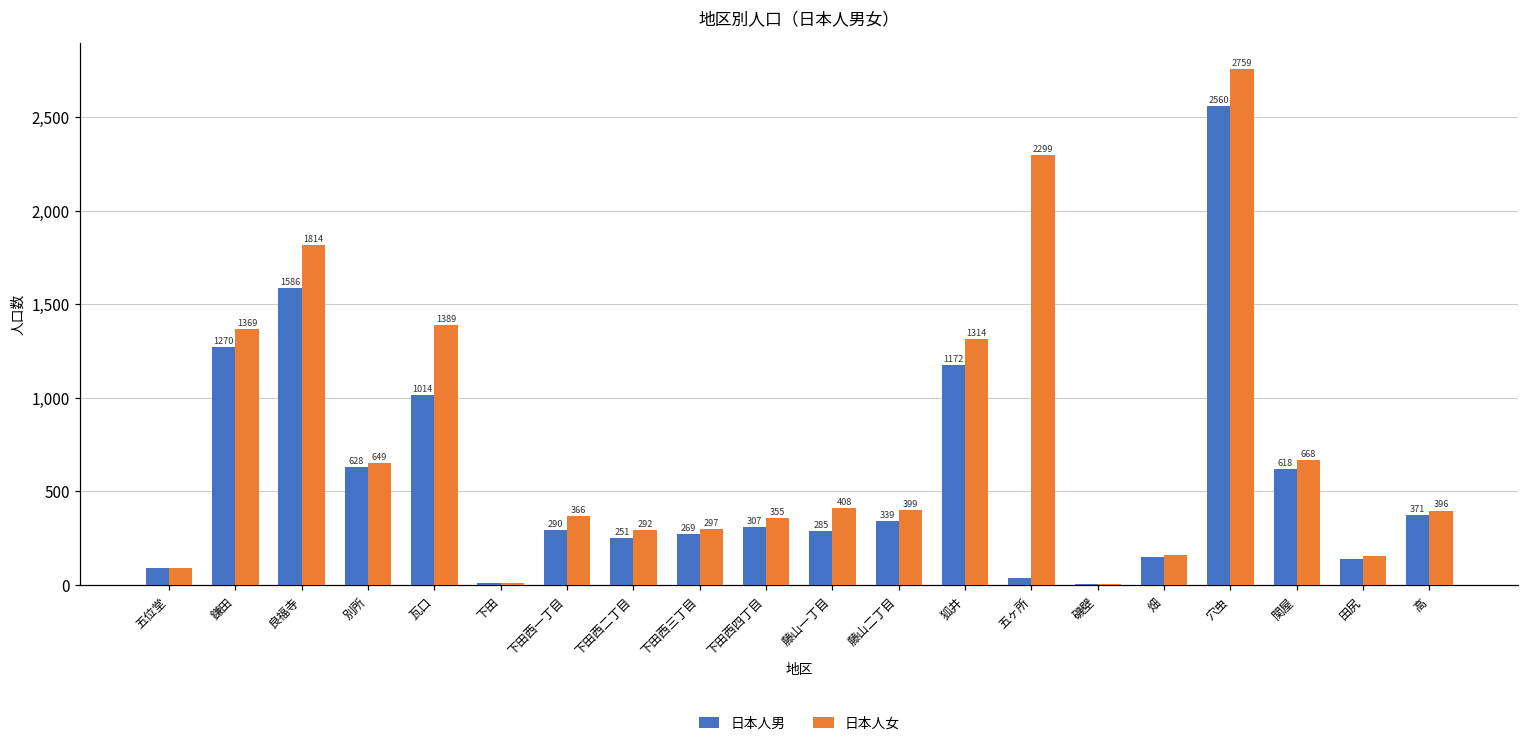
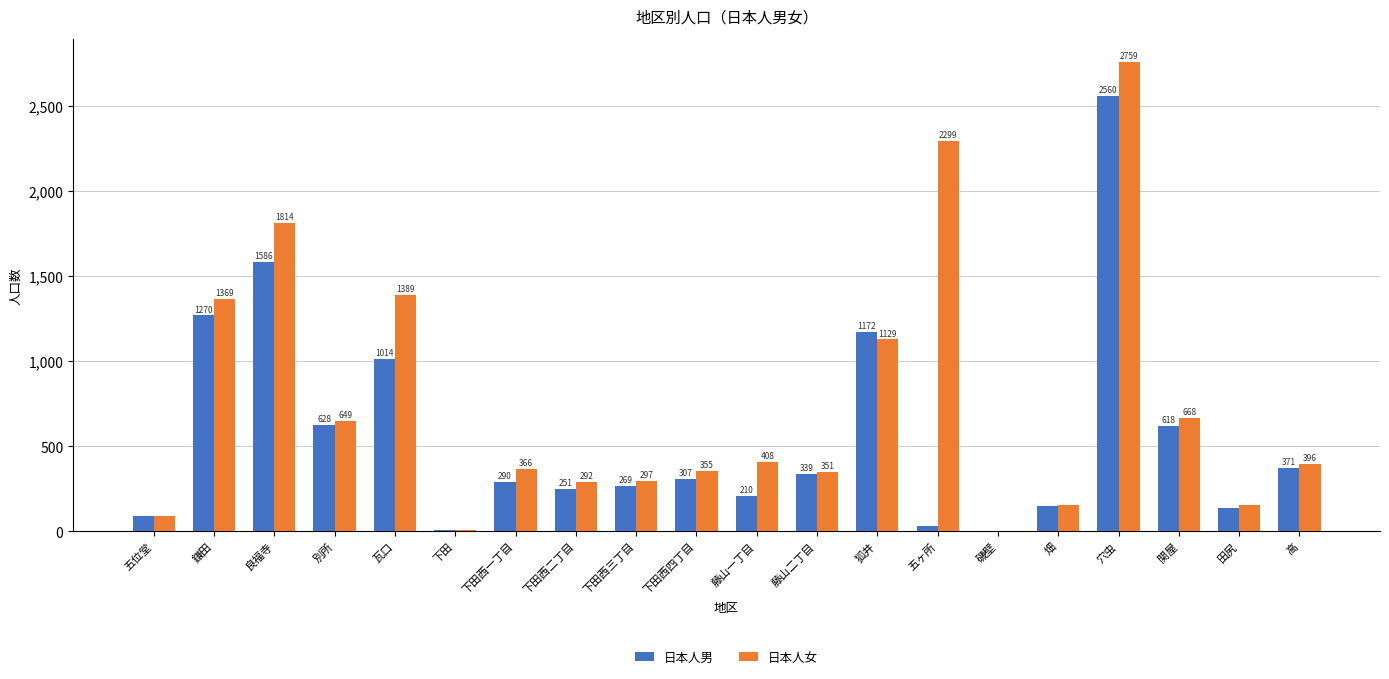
  {
    "日本人男": {
      "鎌田": 1270,
      "良福寺": 1586,
      "別所": 628,
      "瓦口": 1014,
      "下田西一丁目": 290,
      "下田西二丁目": 251,
      "下田西三丁目": 269,
      "下田西四丁目": 307,
-     "藤山一丁目": 285,
+     "藤山一丁目": 210,
      "藤山二丁目": 339,
      "狐井": 1172,
      "穴虫": 2560,
      "関屋": 618,
      "高": 371
    },
    "日本人女": {
      "鎌田": 1369,
      "良福寺": 1814,
      "別所": 649,
      "瓦口": 1389,
      "下田西一丁目": 366,
      "下田西二丁目": 292,
      "下田西三丁目": 297,
      "下田西四丁目": 355,
      "藤山一丁目": 408,
-     "藤山二丁目": 399,
-     "狐井": 1314,
+     "藤山二丁目": 351,
+     "狐井": 1129,
      "五ヶ所": 2299,
      "穴虫": 2759,
      "関屋": 668,
      "高": 396
    }
  }
